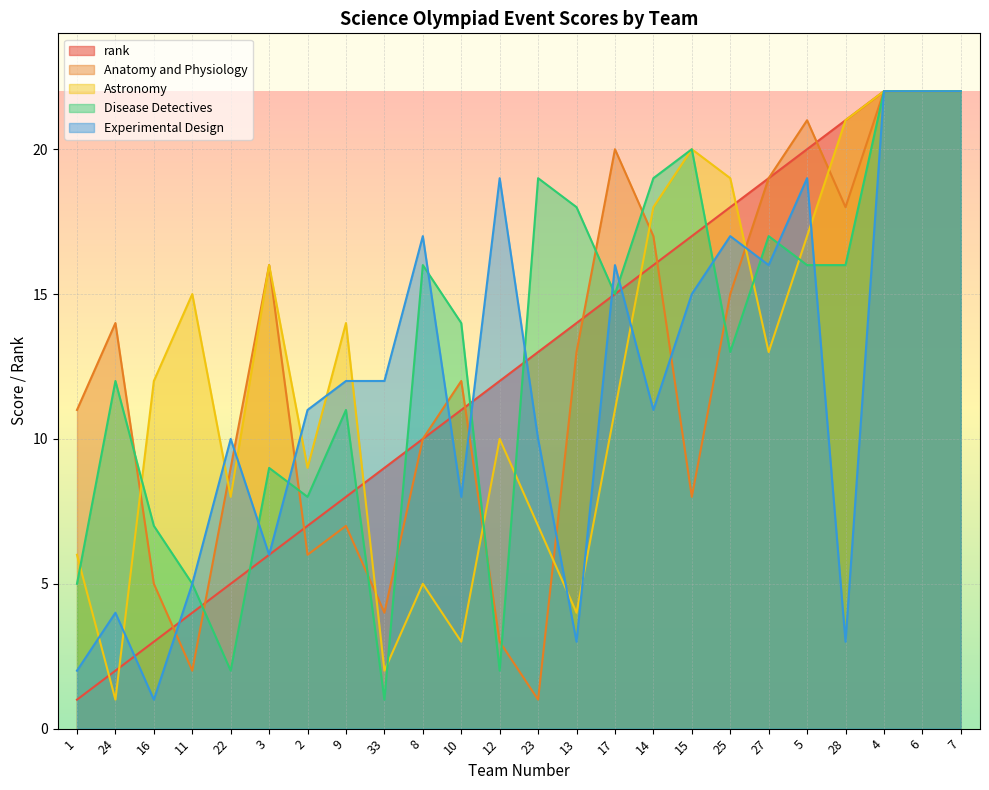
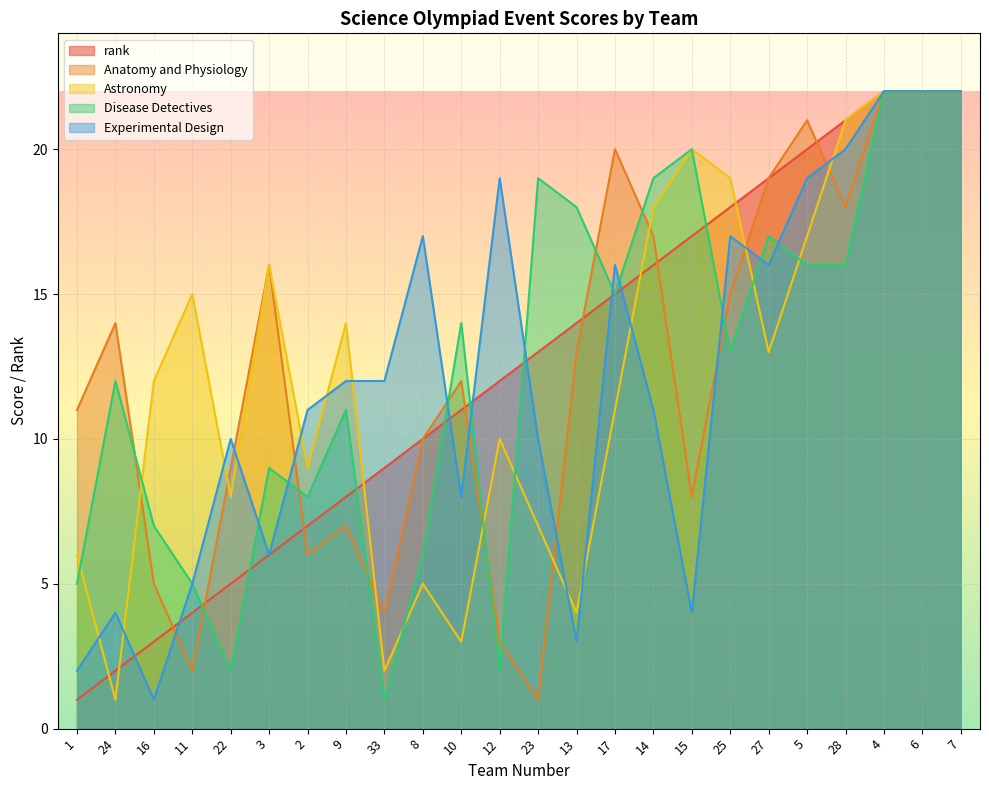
  {
    "Disease Detectives": {
      "1": 5,
      "24": 12,
      "16": 7,
      "22": 2,
      "3": 9,
      "2": 8,
      "9": 11,
      "33": 1,
-     "8": 16,
+     "8": 6,
      "10": 14,
      "12": 2,
      "23": 19,
      "13": 18,
      "14": 19,
      "25": 13,
      "27": 17,
      "5": 16,
      "28": 16
    },
    "Experimental Design": {
      "1": 2,
      "24": 4,
      "16": 1,
      "22": 10,
      "2": 11,
      "9": 12,
      "33": 12,
      "8": 17,
      "10": 8,
      "12": 19,
      "23": 10,
      "13": 3,
      "17": 16,
      "14": 11,
-     "15": 15,
+     "15": 4,
      "25": 17,
      "27": 16,
      "5": 19,
-     "28": 3
+     "28": 20
    }
  }
